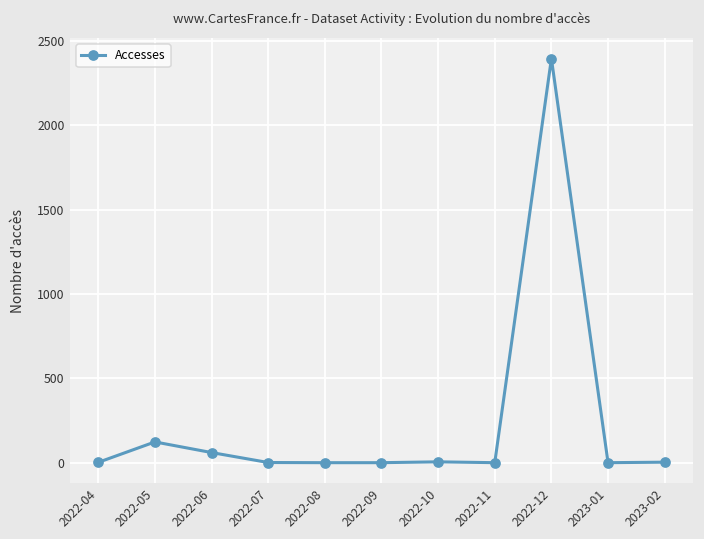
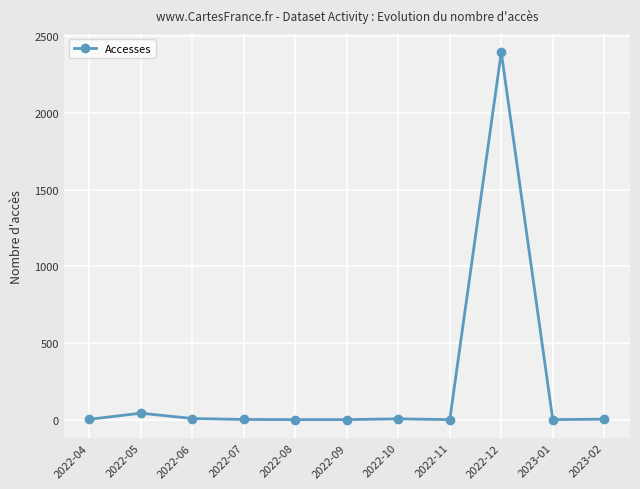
  {
    "2022-04": 0,
-   "2022-05": 120,
-   "2022-06": 60,
+   "2022-05": 40,
+   "2022-06": 10,
    "2022-07": 0,
    "2022-08": 0,
    "2022-09": 0,
    "2022-10": 10,
    "2022-11": 0,
    "2022-12": 2400,
    "2023-01": 0,
    "2023-02": 0
  }
